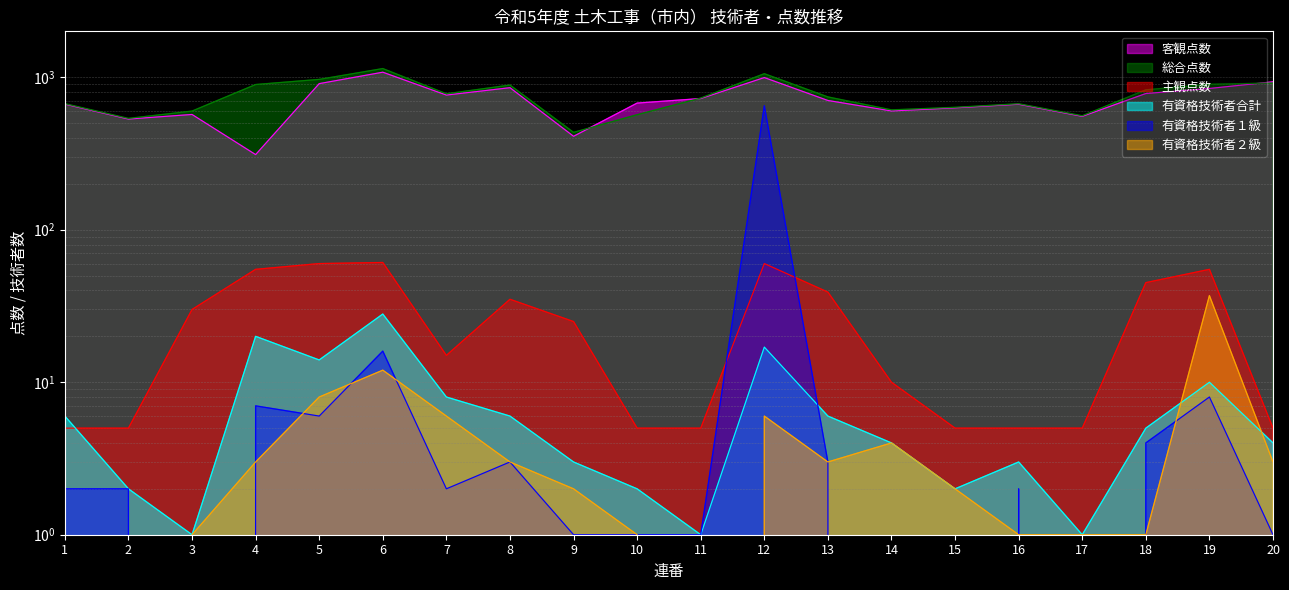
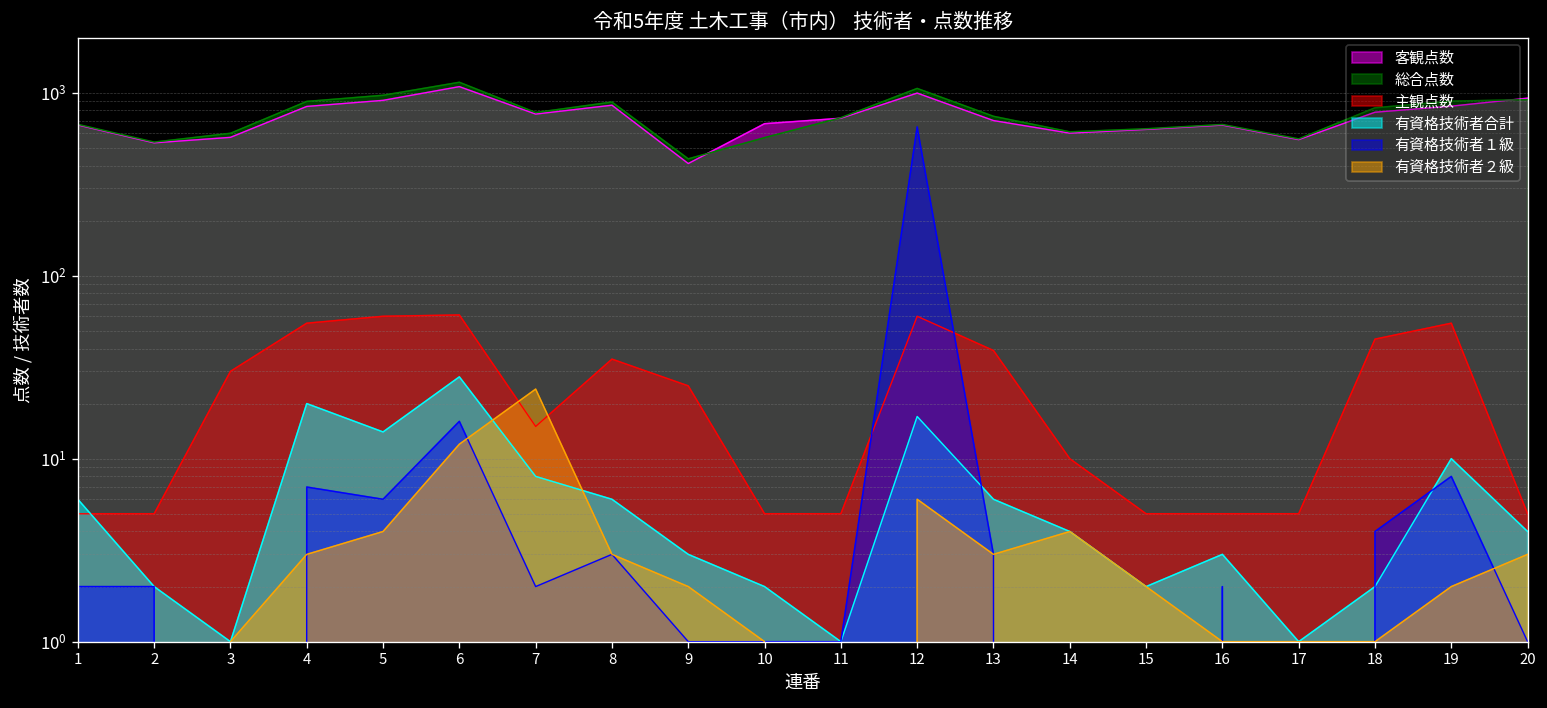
  {
    "客観点数": {
      "3": 570,
-     "4": 310,
+     "4": 800,
      "5": 900,
      "6": 1100,
      "8": 900,
      "9": 410,
      "10": 700,
      "12": 1000,
      "13": 700
    },
    "総合点数": {
      "3": 600,
      "4": 900,
      "5": 1000,
      "6": 1100,
      "8": 900,
      "9": 440,
      "10": 570,
      "12": 1100,
      "13": 700
    },
    "主観点数": {
      "1": 5,
      "2": 5,
      "3": 30,
      "4": 55,
      "5": 60,
      "6": 61,
      "7": 15,
      "8": 35,
      "9": 25,
      "10": 5,
      "11": 5,
      "12": 60,
      "13": 39,
      "14": 10,
      "15": 5,
      "16": 5,
      "17": 5,
      "18": 45,
      "19": 55,
      "20": 5
    },
    "有資格技術者合計": {
      "1": 6,
      "4": 20,
      "5": 14,
      "6": 28,
      "7": 8,
      "8": 6,
      "9": 3,
      "10": 2,
      "12": 17,
      "13": 6,
      "16": 3,
-     "18": 5,
+     "18": 2,
      "19": 10,
      "20": 4
    },
    "有資格技術者１級": {
      "1": 2,
      "4": 7,
      "5": 6,
      "6": 16,
      "7": 2,
      "9": 1,
      "12": 650,
      "16": 2,
      "18": 4,
      "19": 8,
      "20": 1
    },
    "有資格技術者２級": {
      "1": 4,
      "4": 3,
-     "5": 8,
+     "5": 4,
      "6": 12,
-     "7": 6,
+     "7": 24,
      "9": 2,
      "12": 6,
      "16": 1,
      "18": 1,
-     "19": 37,
+     "19": 2,
      "20": 3
    }
  }
